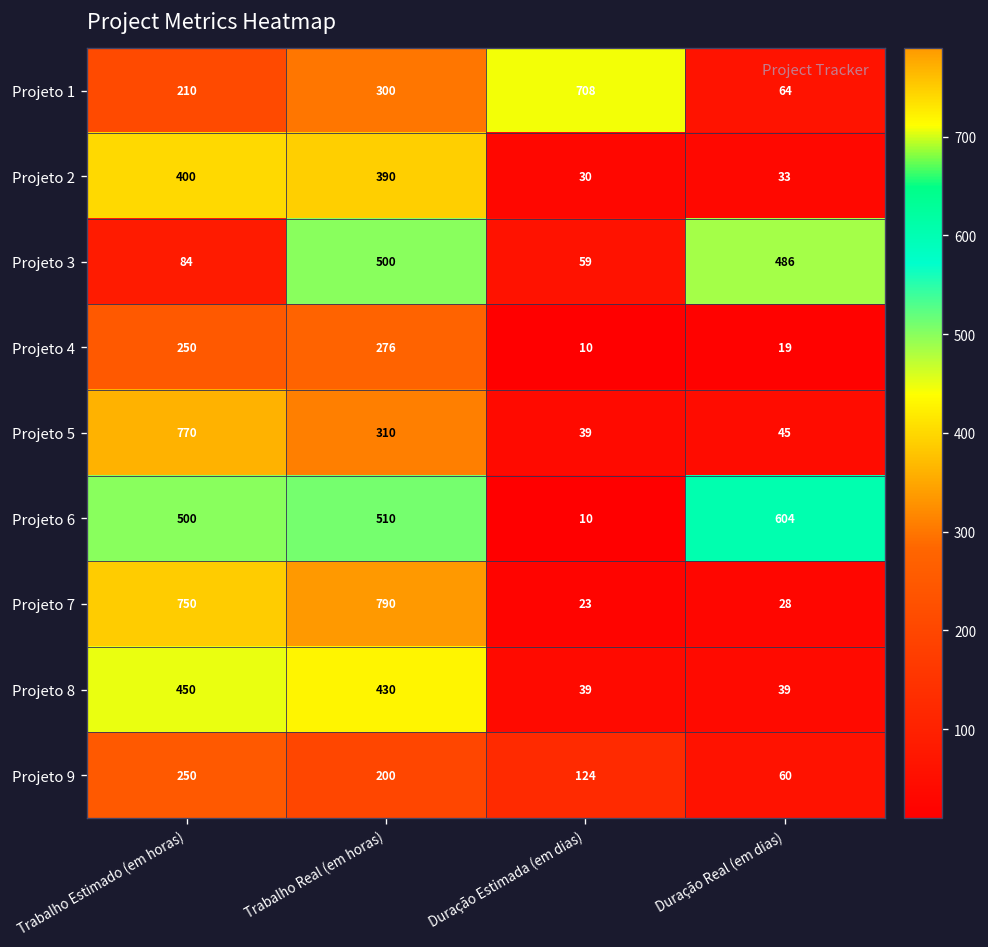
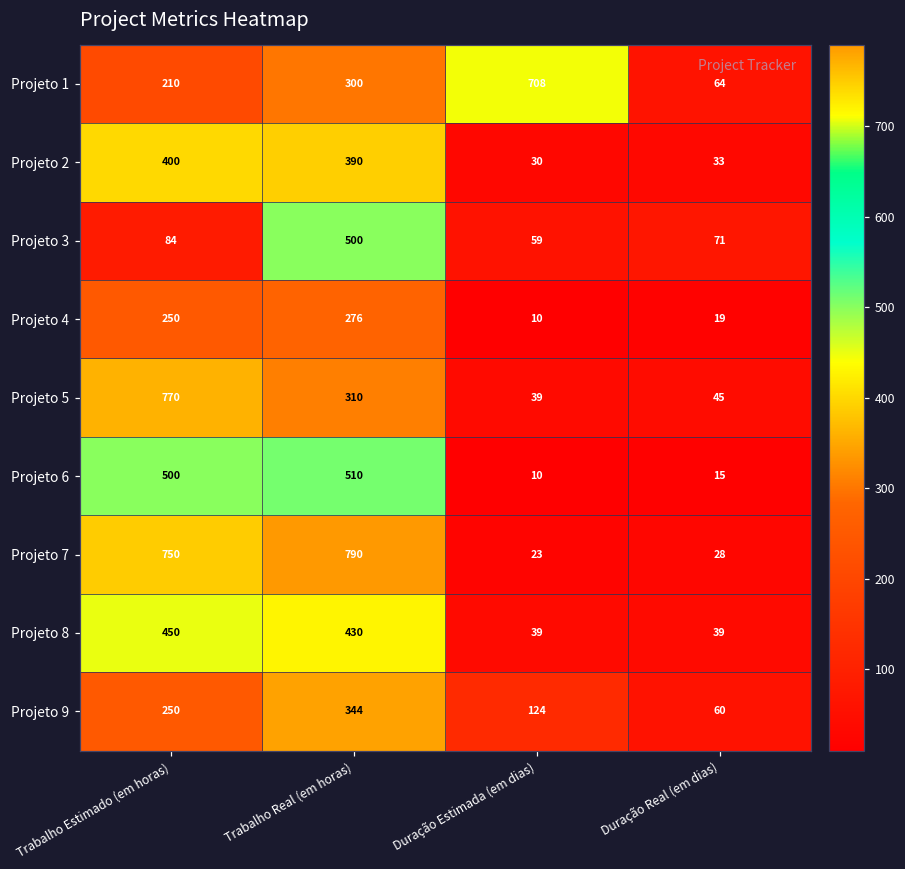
  {
    "Projeto 1": {
      "Trabalho Estimado (em horas)": 210,
      "Trabalho Real (em horas)": 300,
      "Duração Estimada (em dias)": 708
    },
    "Projeto 2": {
      "Trabalho Estimado (em horas)": 400,
      "Trabalho Real (em horas)": 390,
      "Duração Estimada (em dias)": 30,
      "Duração Real (em dias)": 33
    },
    "Projeto 3": {
      "Trabalho Estimado (em horas)": 84,
      "Trabalho Real (em horas)": 500,
      "Duração Estimada (em dias)": 59,
-     "Duração Real (em dias)": 486
+     "Duração Real (em dias)": 71
    },
    "Projeto 4": {
      "Trabalho Estimado (em horas)": 250,
      "Trabalho Real (em horas)": 276,
      "Duração Estimada (em dias)": 10,
      "Duração Real (em dias)": 19
    },
    "Projeto 5": {
      "Trabalho Estimado (em horas)": 770,
      "Trabalho Real (em horas)": 310,
      "Duração Estimada (em dias)": 39,
      "Duração Real (em dias)": 45
    },
    "Projeto 6": {
      "Trabalho Estimado (em horas)": 500,
      "Trabalho Real (em horas)": 510,
      "Duração Estimada (em dias)": 10,
-     "Duração Real (em dias)": 604
+     "Duração Real (em dias)": 15
    },
    "Projeto 7": {
      "Trabalho Estimado (em horas)": 750,
      "Trabalho Real (em horas)": 790,
      "Duração Estimada (em dias)": 23,
      "Duração Real (em dias)": 28
    },
    "Projeto 8": {
      "Trabalho Estimado (em horas)": 450,
      "Trabalho Real (em horas)": 430,
      "Duração Estimada (em dias)": 39,
      "Duração Real (em dias)": 39
    },
    "Projeto 9": {
      "Trabalho Estimado (em horas)": 250,
-     "Trabalho Real (em horas)": 200,
+     "Trabalho Real (em horas)": 344,
      "Duração Estimada (em dias)": 124,
      "Duração Real (em dias)": 60
    }
  }
